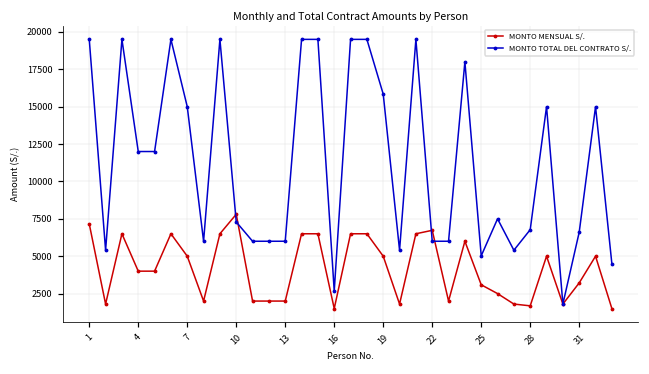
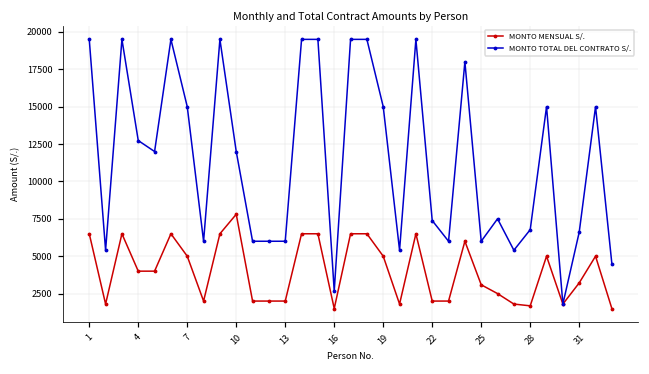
  {
    "MONTO MENSUAL S/.": {
-     "1": 7200,
+     "1": 6500,
      "4": 4000,
      "7": 5000,
      "10": 7800,
      "13": 2000,
      "16": 1500,
      "19": 5000,
-     "22": 6700,
+     "22": 2000,
      "25": 3100,
      "28": 1700,
      "31": 3200
    },
    "MONTO TOTAL DEL CONTRATO S/.": {
      "1": 19500,
-     "4": 12000,
+     "4": 12700,
      "7": 15000,
-     "10": 7300,
+     "10": 12000,
      "13": 6000,
      "16": 2700,
-     "19": 15800,
-     "22": 6000,
-     "25": 5000,
+     "19": 15000,
+     "22": 7400,
+     "25": 6000,
      "28": 6800,
      "31": 6600
    }
  }
